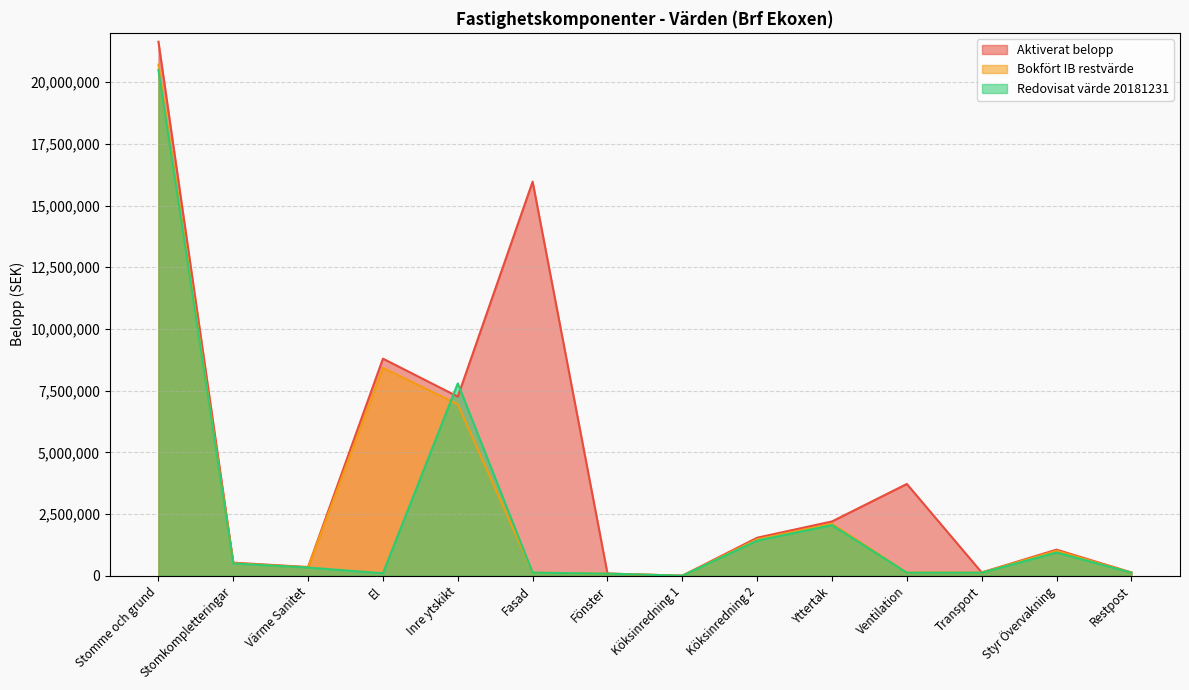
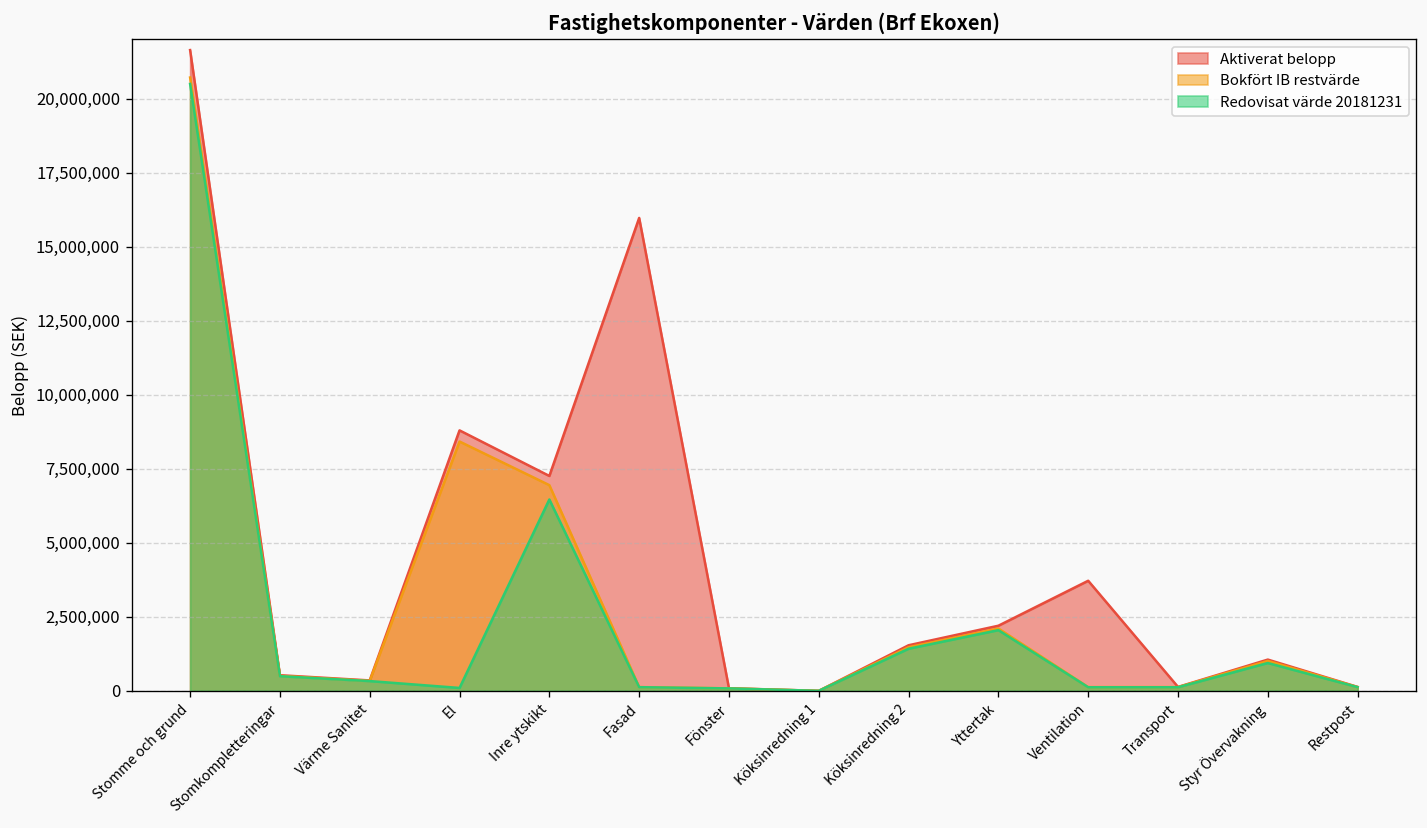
  {
    "Aktiverat belopp": {
      "Stomme och grund": "21,600,000",
      "El": "8,800,000",
      "Inre ytskikt": "7,300,000",
      "Fasad": "16,000,000",
      "Ventilation": "3,700,000"
    },
    "Bokfört IB restvärde": {
      "Stomme och grund": "20,700,000",
      "El": "8,400,000",
      "Inre ytskikt": "6,900,000"
    },
    "Redovisat värde 20181231": {
      "Stomme och grund": "20,500,000",
      "El": "100,000",
-     "Inre ytskikt": "7,800,000"
+     "Inre ytskikt": "6,500,000"
    }
  }
